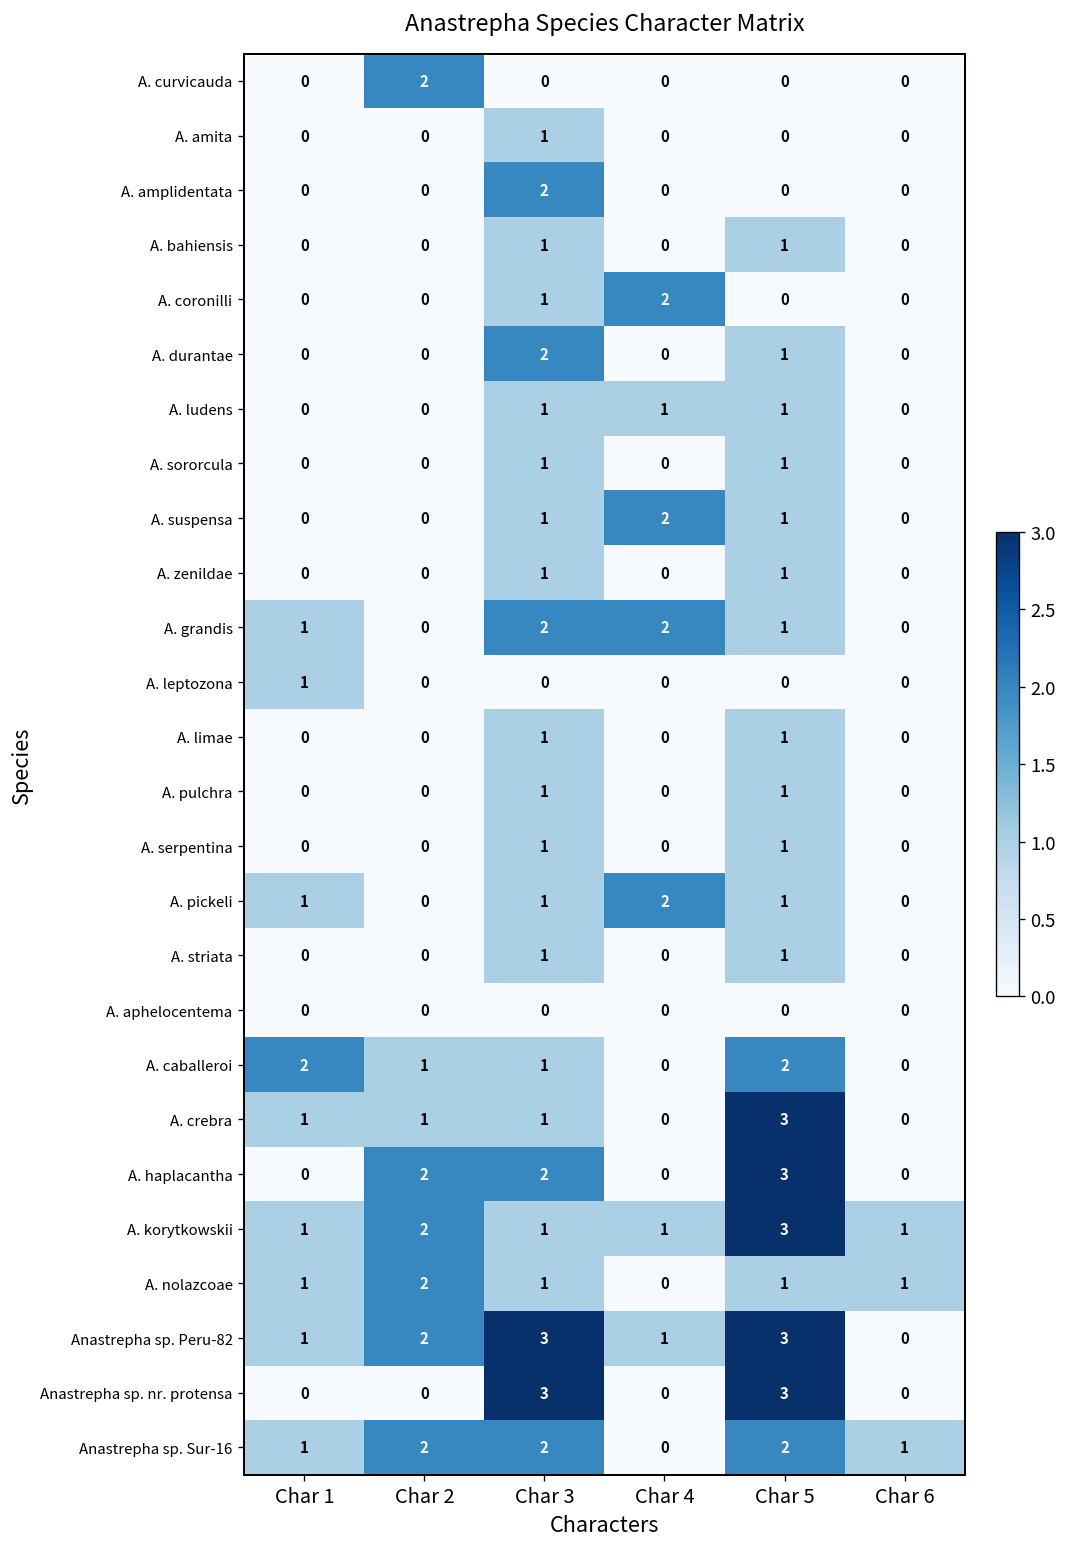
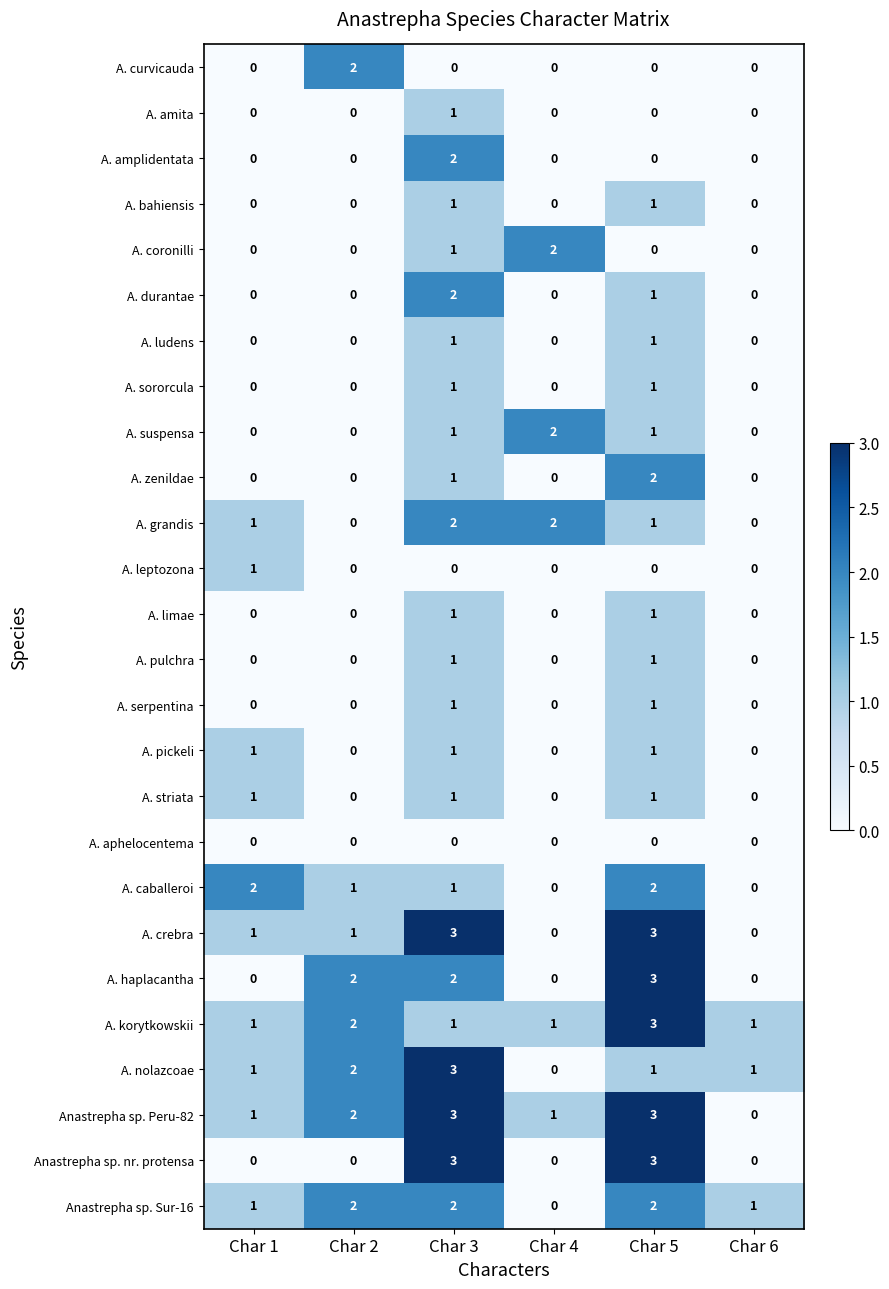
  {
    "A. curvicauda": {
      "Char 1": 0,
      "Char 2": 2,
      "Char 3": 0,
      "Char 4": 0,
      "Char 5": 0,
      "Char 6": 0
    },
    "A. amita": {
      "Char 1": 0,
      "Char 2": 0,
      "Char 3": 1,
      "Char 4": 0,
      "Char 5": 0,
      "Char 6": 0
    },
    "A. amplidentata": {
      "Char 1": 0,
      "Char 2": 0,
      "Char 3": 2,
      "Char 4": 0,
      "Char 5": 0,
      "Char 6": 0
    },
    "A. bahiensis": {
      "Char 1": 0,
      "Char 2": 0,
      "Char 3": 1,
      "Char 4": 0,
      "Char 5": 1,
      "Char 6": 0
    },
    "A. coronilli": {
      "Char 1": 0,
      "Char 2": 0,
      "Char 3": 1,
      "Char 4": 2,
      "Char 5": 0,
      "Char 6": 0
    },
    "A. durantae": {
      "Char 1": 0,
      "Char 2": 0,
      "Char 3": 2,
      "Char 4": 0,
      "Char 5": 1,
      "Char 6": 0
    },
    "A. ludens": {
      "Char 1": 0,
      "Char 2": 0,
      "Char 3": 1,
-     "Char 4": 1,
+     "Char 4": 0,
      "Char 5": 1,
      "Char 6": 0
    },
    "A. sororcula": {
      "Char 1": 0,
      "Char 2": 0,
      "Char 3": 1,
      "Char 4": 0,
      "Char 5": 1,
      "Char 6": 0
    },
    "A. suspensa": {
      "Char 1": 0,
      "Char 2": 0,
      "Char 3": 1,
      "Char 4": 2,
      "Char 5": 1,
      "Char 6": 0
    },
    "A. zenildae": {
      "Char 1": 0,
      "Char 2": 0,
      "Char 3": 1,
      "Char 4": 0,
-     "Char 5": 1,
+     "Char 5": 2,
      "Char 6": 0
    },
    "A. grandis": {
      "Char 1": 1,
      "Char 2": 0,
      "Char 3": 2,
      "Char 4": 2,
      "Char 5": 1,
      "Char 6": 0
    },
    "A. leptozona": {
      "Char 1": 1,
      "Char 2": 0,
      "Char 3": 0,
      "Char 4": 0,
      "Char 5": 0,
      "Char 6": 0
    },
    "A. limae": {
      "Char 1": 0,
      "Char 2": 0,
      "Char 3": 1,
      "Char 4": 0,
      "Char 5": 1,
      "Char 6": 0
    },
    "A. pulchra": {
      "Char 1": 0,
      "Char 2": 0,
      "Char 3": 1,
      "Char 4": 0,
      "Char 5": 1,
      "Char 6": 0
    },
    "A. serpentina": {
      "Char 1": 0,
      "Char 2": 0,
      "Char 3": 1,
      "Char 4": 0,
      "Char 5": 1,
      "Char 6": 0
    },
    "A. pickeli": {
      "Char 1": 1,
      "Char 2": 0,
      "Char 3": 1,
-     "Char 4": 2,
+     "Char 4": 0,
      "Char 5": 1,
      "Char 6": 0
    },
    "A. striata": {
-     "Char 1": 0,
+     "Char 1": 1,
      "Char 2": 0,
      "Char 3": 1,
      "Char 4": 0,
      "Char 5": 1,
      "Char 6": 0
    },
    "A. aphelocentema": {
      "Char 1": 0,
      "Char 2": 0,
      "Char 3": 0,
      "Char 4": 0,
      "Char 5": 0,
      "Char 6": 0
    },
    "A. caballeroi": {
      "Char 1": 2,
      "Char 2": 1,
      "Char 3": 1,
      "Char 4": 0,
      "Char 5": 2,
      "Char 6": 0
    },
    "A. crebra": {
      "Char 1": 1,
      "Char 2": 1,
-     "Char 3": 1,
+     "Char 3": 3,
      "Char 4": 0,
      "Char 5": 3,
      "Char 6": 0
    },
    "A. haplacantha": {
      "Char 1": 0,
      "Char 2": 2,
      "Char 3": 2,
      "Char 4": 0,
      "Char 5": 3,
      "Char 6": 0
    },
    "A. korytkowskii": {
      "Char 1": 1,
      "Char 2": 2,
      "Char 3": 1,
      "Char 4": 1,
      "Char 5": 3,
      "Char 6": 1
    },
    "A. nolazcoae": {
      "Char 1": 1,
      "Char 2": 2,
-     "Char 3": 1,
+     "Char 3": 3,
      "Char 4": 0,
      "Char 5": 1,
      "Char 6": 1
    },
    "Anastrepha sp. Peru-82": {
      "Char 1": 1,
      "Char 2": 2,
      "Char 3": 3,
      "Char 4": 1,
      "Char 5": 3,
      "Char 6": 0
    },
    "Anastrepha sp. nr. protensa": {
      "Char 1": 0,
      "Char 2": 0,
      "Char 3": 3,
      "Char 4": 0,
      "Char 5": 3,
      "Char 6": 0
    },
    "Anastrepha sp. Sur-16": {
      "Char 1": 1,
      "Char 2": 2,
      "Char 3": 2,
      "Char 4": 0,
      "Char 5": 2,
      "Char 6": 1
    }
  }
